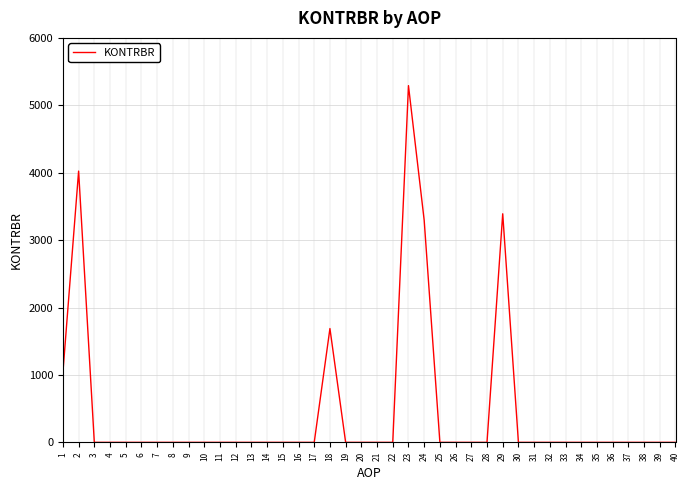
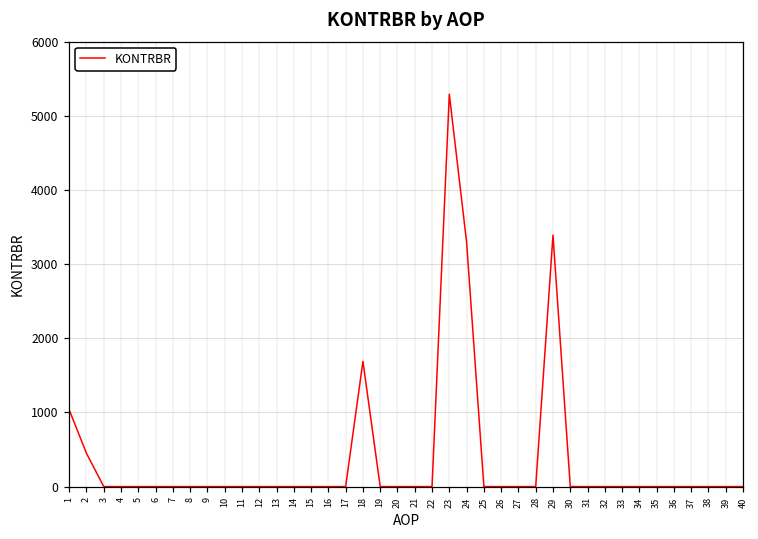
  {
    "1": 1000,
-   "2": 4000,
+   "2": 400,
    "3": 0,
    "4": 0,
    "5": 0,
    "6": 0,
    "7": 0,
    "8": 0,
    "9": 0,
    "10": 0,
    "11": 0,
    "12": 0,
    "13": 0,
    "14": 0,
    "15": 0,
    "16": 0,
    "17": 0,
    "18": 1700,
    "19": 0,
    "20": 0,
    "21": 0,
    "22": 0,
    "23": 5300,
    "24": 3300,
    "25": 0,
    "26": 0,
    "27": 0,
    "28": 0,
    "29": 3400,
    "30": 0,
    "31": 0,
    "32": 0,
    "33": 0,
    "34": 0,
    "35": 0,
    "36": 0,
    "37": 0,
    "38": 0,
    "39": 0,
    "40": 0
  }
